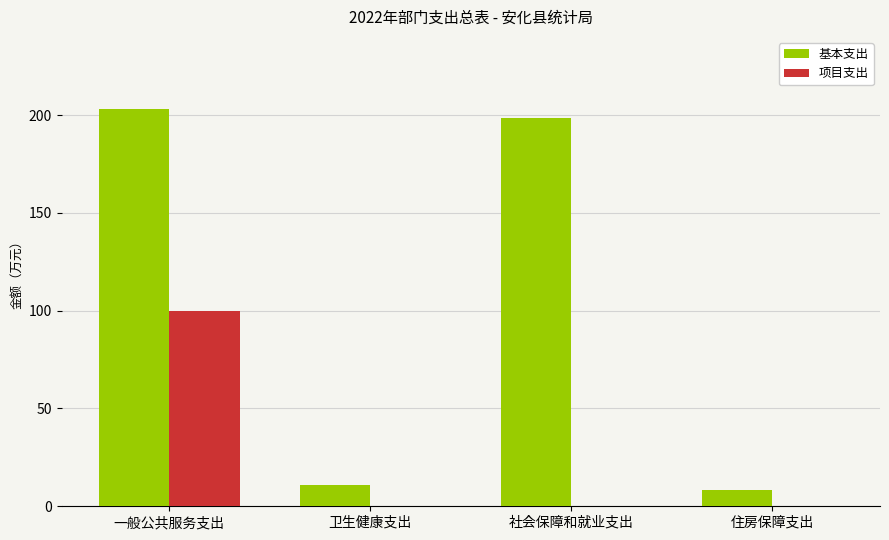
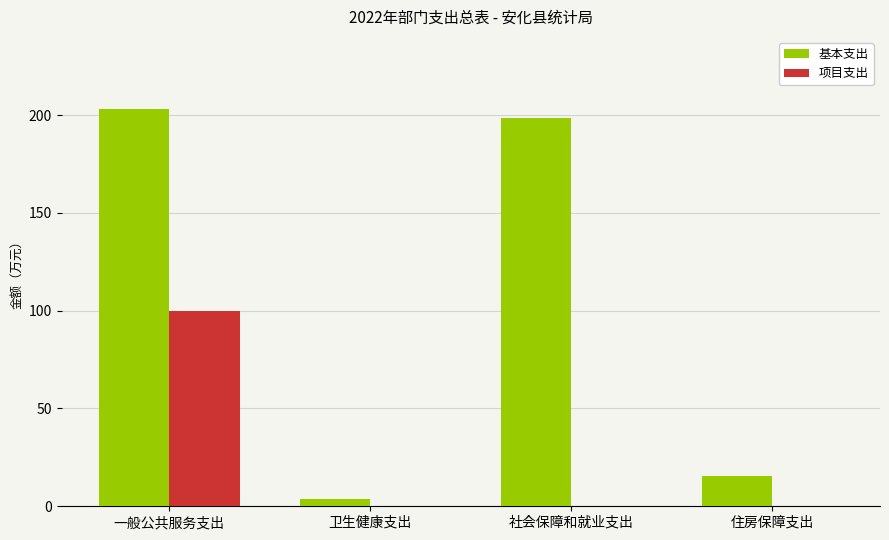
  {
    "基本支出": {
      "一般公共服务支出": 203,
-     "卫生健康支出": 11,
+     "卫生健康支出": 4,
      "社会保障和就业支出": 199,
-     "住房保障支出": 8
+     "住房保障支出": 16
    },
    "项目支出": {
      "一般公共服务支出": 100,
      "卫生健康支出": 0,
      "社会保障和就业支出": 0,
      "住房保障支出": 0
    }
  }
